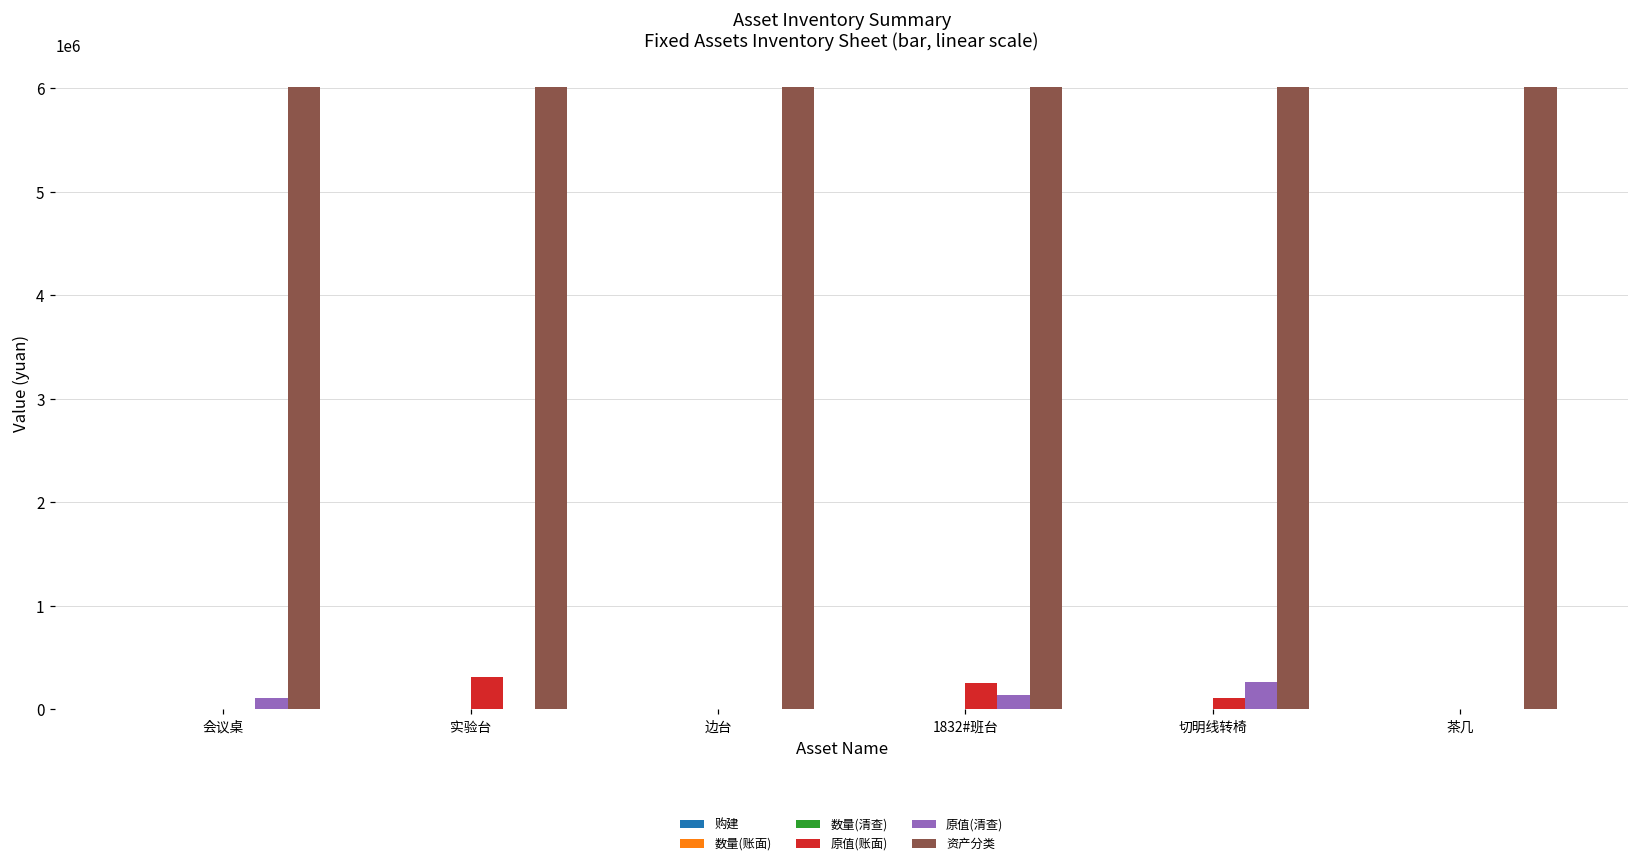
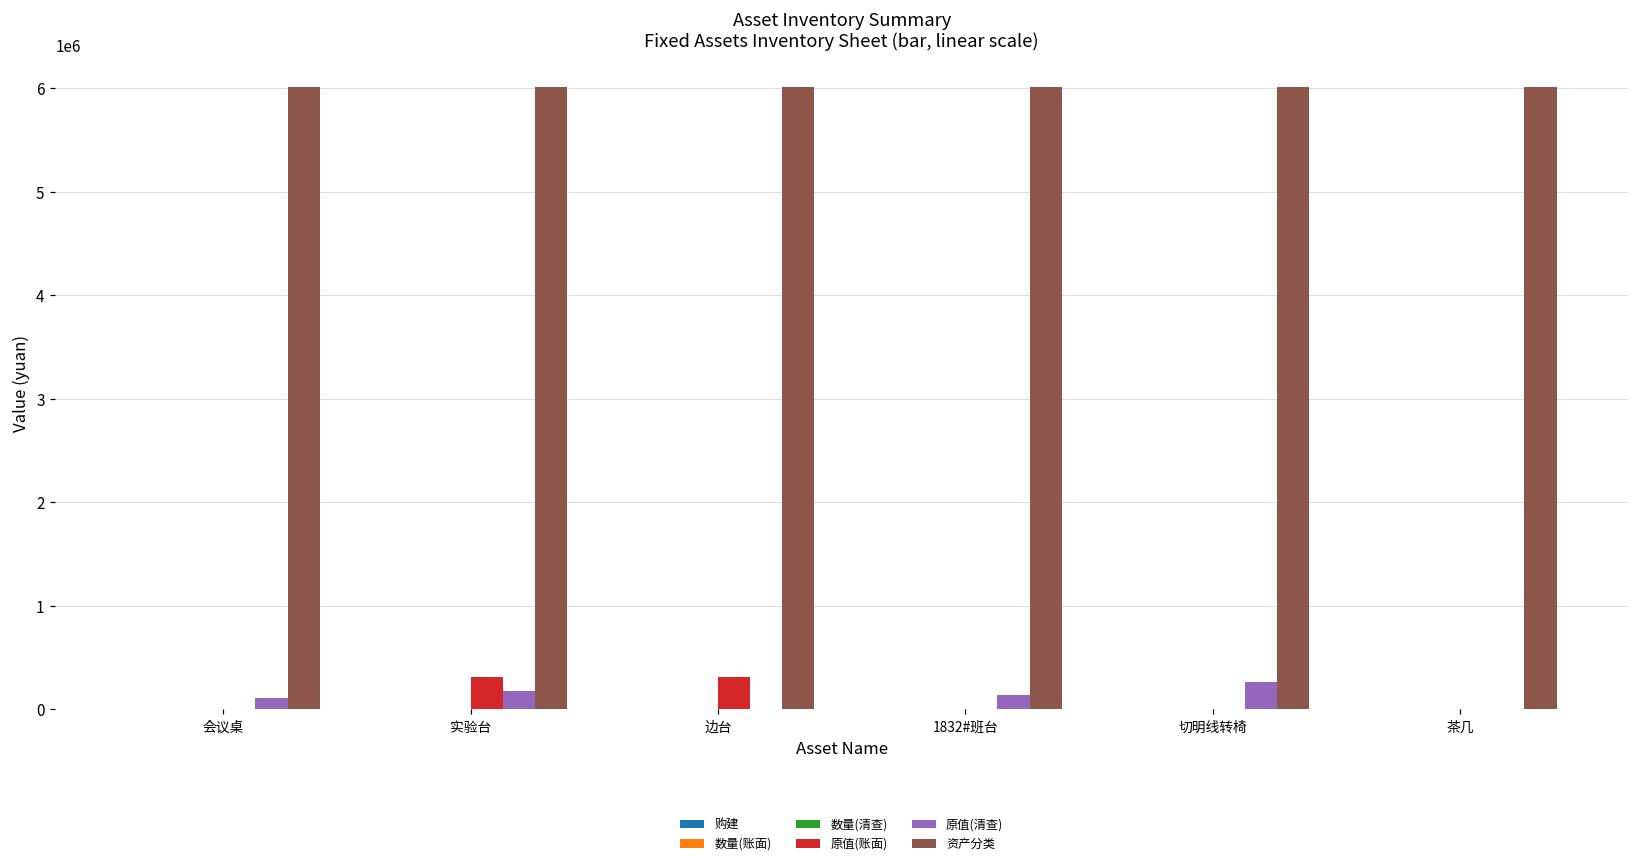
  {
    "原值(账面)": {
      "实验台": 300000,
-     "边台": 0,
-     "1832#班台": 300000,
-     "切明线转椅": 100000
+     "边台": 300000,
+     "1832#班台": 0,
+     "切明线转椅": 0
    },
    "原值(清查)": {
      "会议桌": 100000,
-     "实验台": 0,
+     "实验台": 200000,
      "1832#班台": 100000,
      "切明线转椅": 300000
    },
    "资产分类": {
      "会议桌": 6000000,
      "实验台": 6000000,
      "边台": 6000000,
      "1832#班台": 6000000,
      "切明线转椅": 6000000,
      "茶几": 6000000
    }
  }
